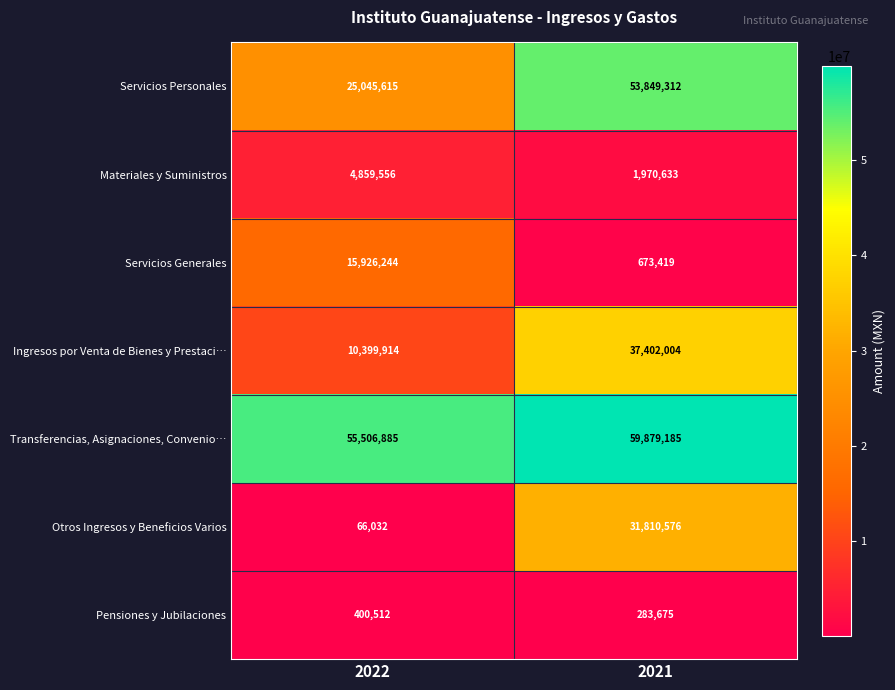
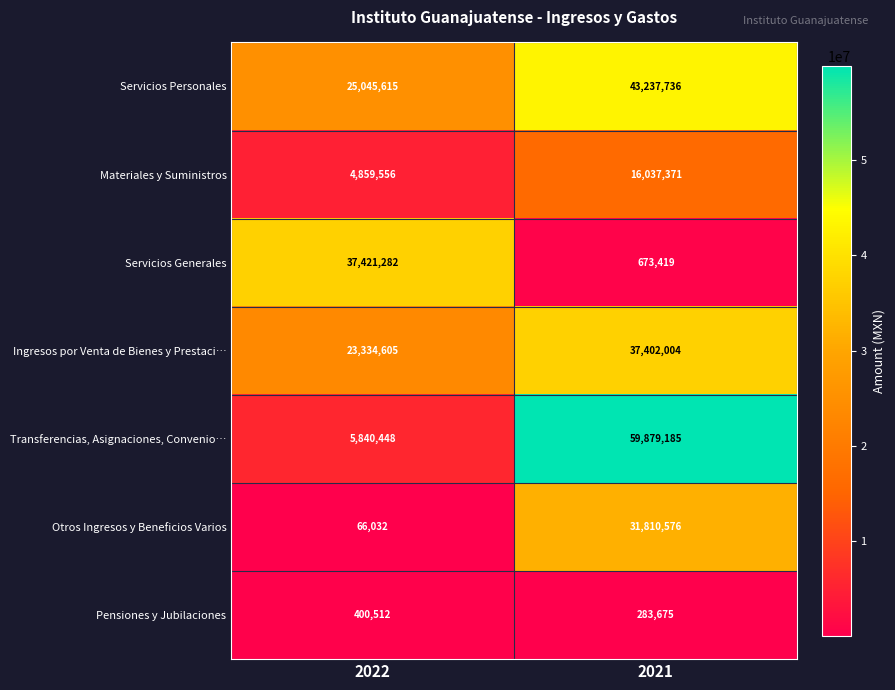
  {
    "Servicios Personales": {
      "2022": "25,045,615",
-     "2021": "53,849,312"
+     "2021": "43,237,736"
    },
    "Materiales y Suministros": {
      "2022": "4,859,556",
-     "2021": "1,970,633"
+     "2021": "16,037,371"
    },
    "Servicios Generales": {
-     "2022": "15,926,244",
+     "2022": "37,421,282",
      "2021": "673,419"
    },
    "Ingresos por Venta de Bienes y Prestaci…": {
-     "2022": "10,399,914",
+     "2022": "23,334,605",
      "2021": "37,402,004"
    },
    "Transferencias, Asignaciones, Convenio…": {
-     "2022": "55,506,885",
+     "2022": "5,840,448",
      "2021": "59,879,185"
    },
    "Otros Ingresos y Beneficios Varios": {
      "2022": "66,032",
      "2021": "31,810,576"
    },
    "Pensiones y Jubilaciones": {
      "2022": "400,512",
      "2021": "283,675"
    }
  }
